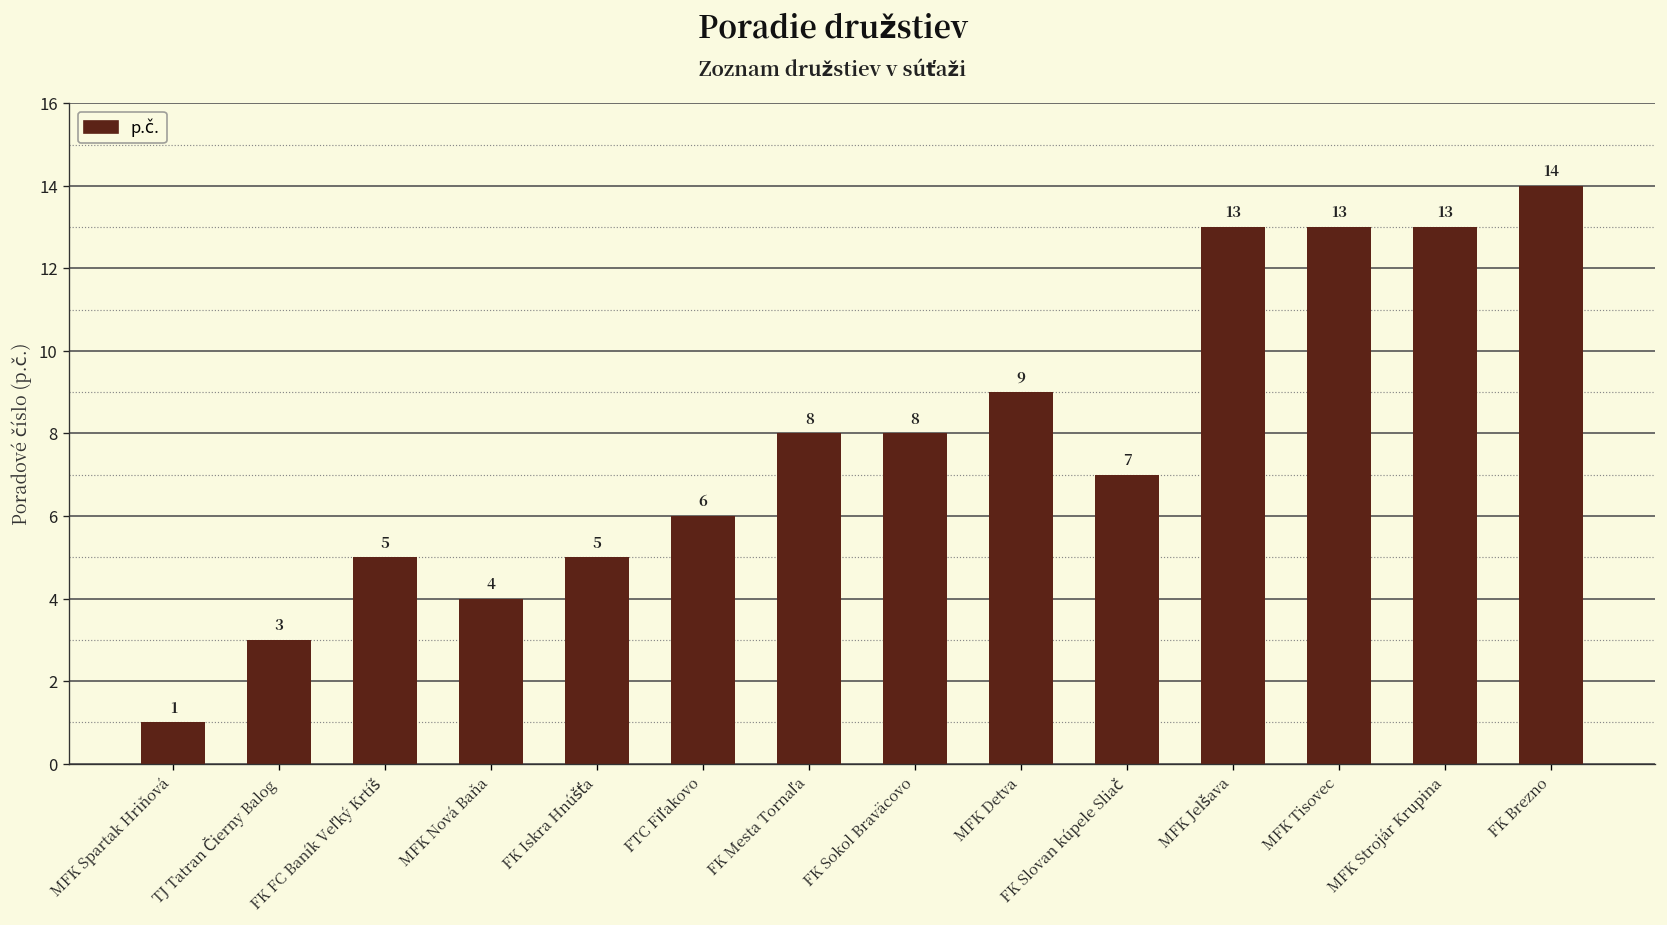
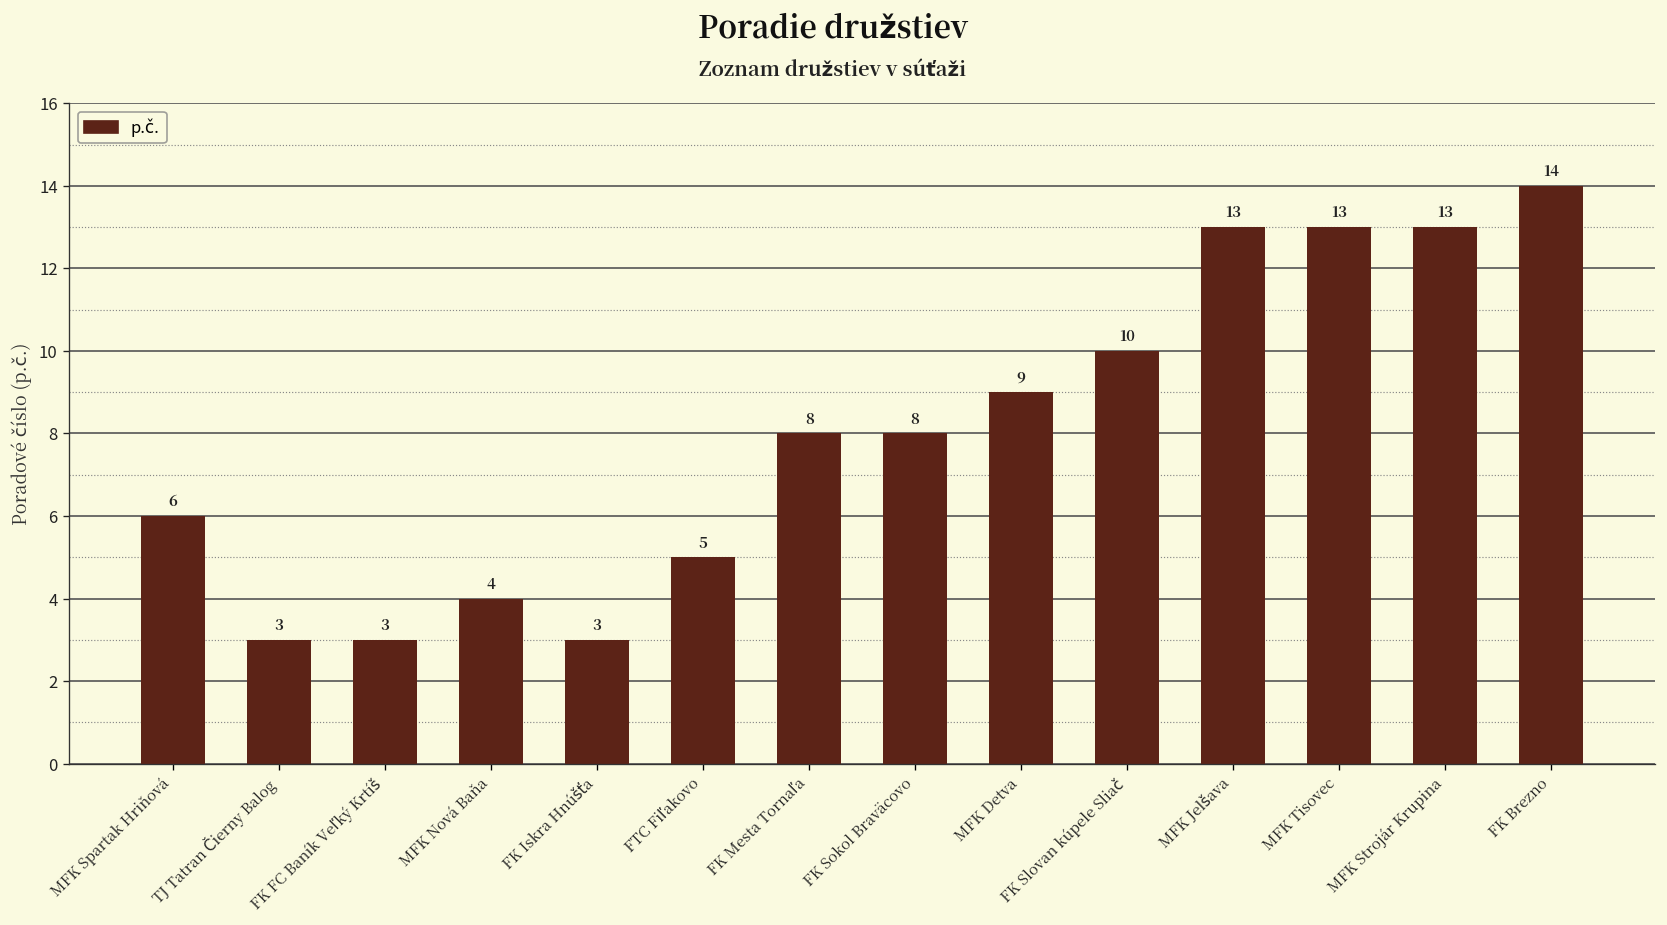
  {
-   "MFK Spartak Hriňová": 1,
+   "MFK Spartak Hriňová": 6,
    "TJ Tatran Čierny Balog": 3,
-   "FK FC Baník Veľký Krtíš": 5,
+   "FK FC Baník Veľký Krtíš": 3,
    "MFK Nová Baňa": 4,
-   "FK Iskra Hnúšťa": 5,
-   "FTC Fiľakovo": 6,
+   "FK Iskra Hnúšťa": 3,
+   "FTC Fiľakovo": 5,
    "FK Mesta Tornaľa": 8,
    "FK Sokol Braväcovo": 8,
    "MFK Detva": 9,
-   "FK Slovan kúpele Sliač": 7,
+   "FK Slovan kúpele Sliač": 10,
    "MFK Jelšava": 13,
    "MFK Tisovec": 13,
    "MFK Strojár Krupina": 13,
    "FK Brezno": 14
  }
